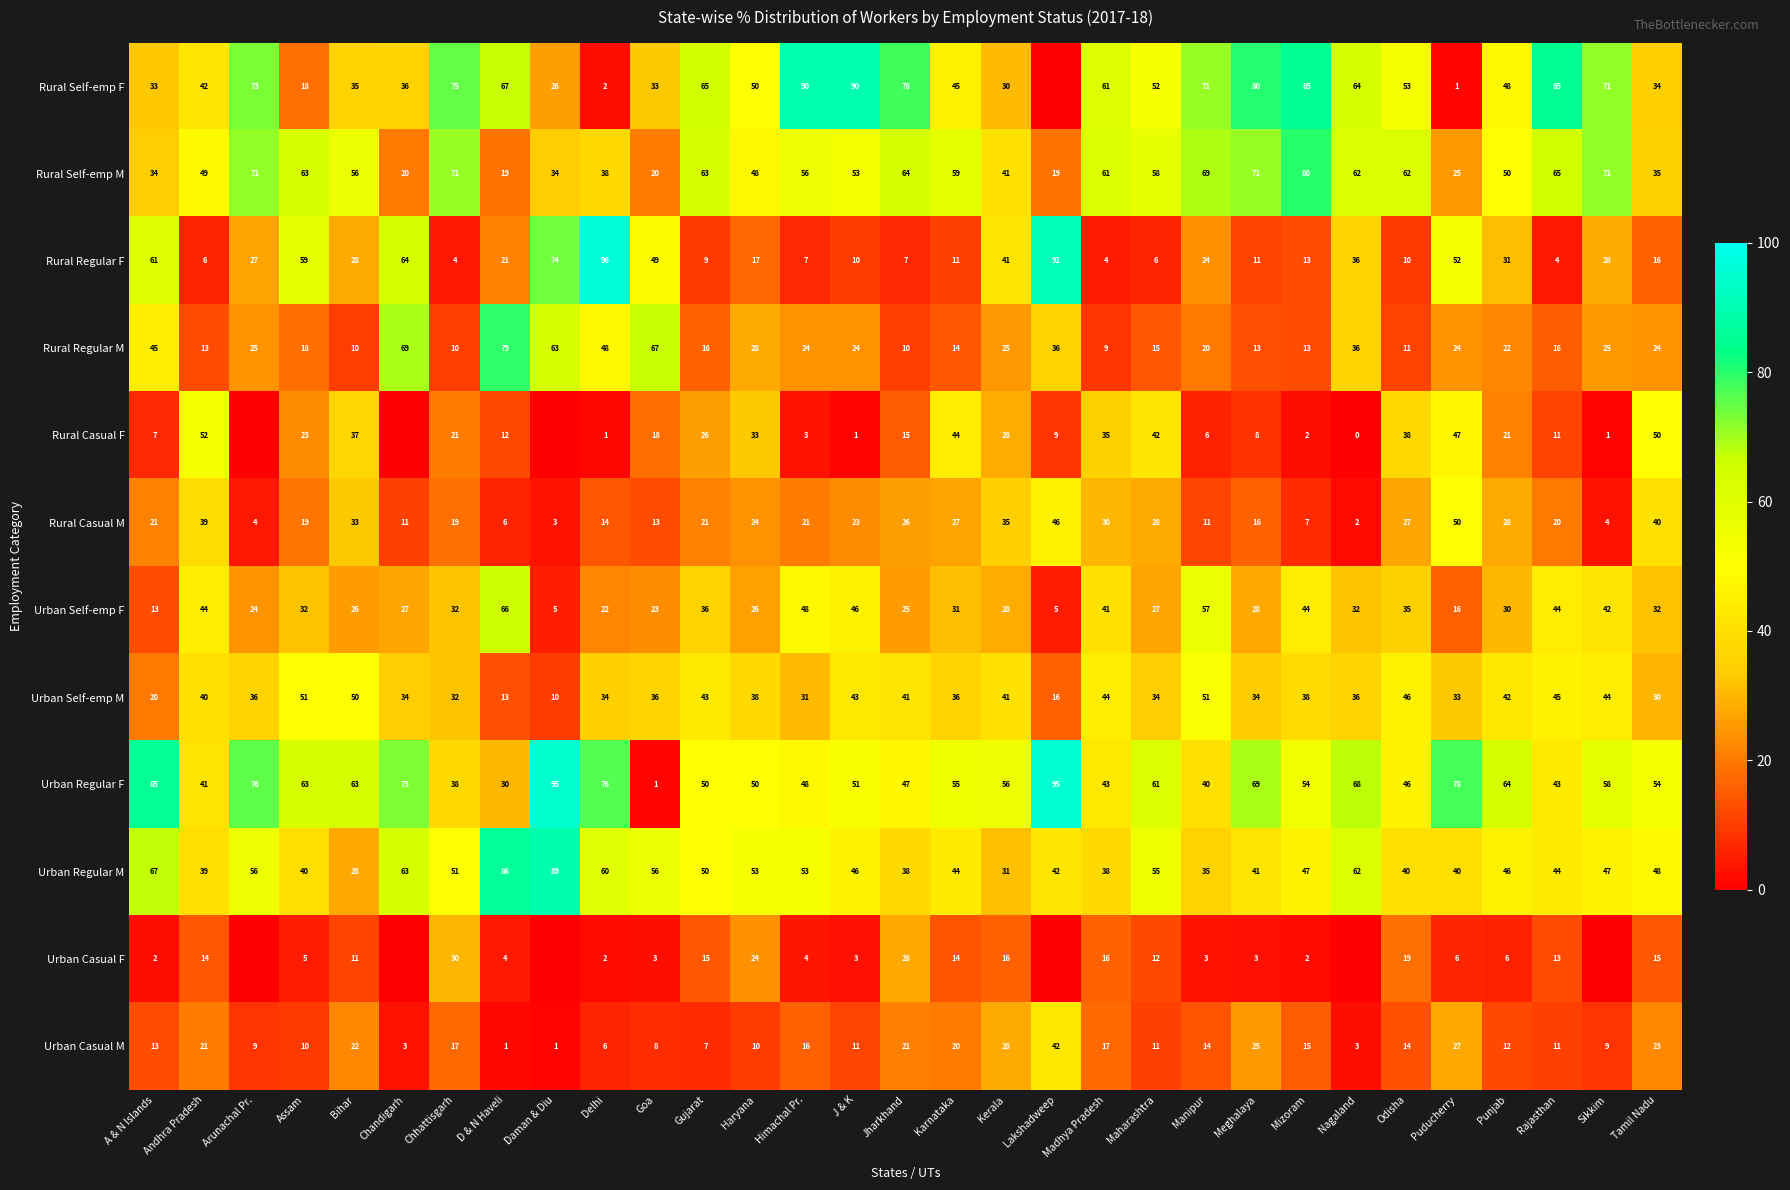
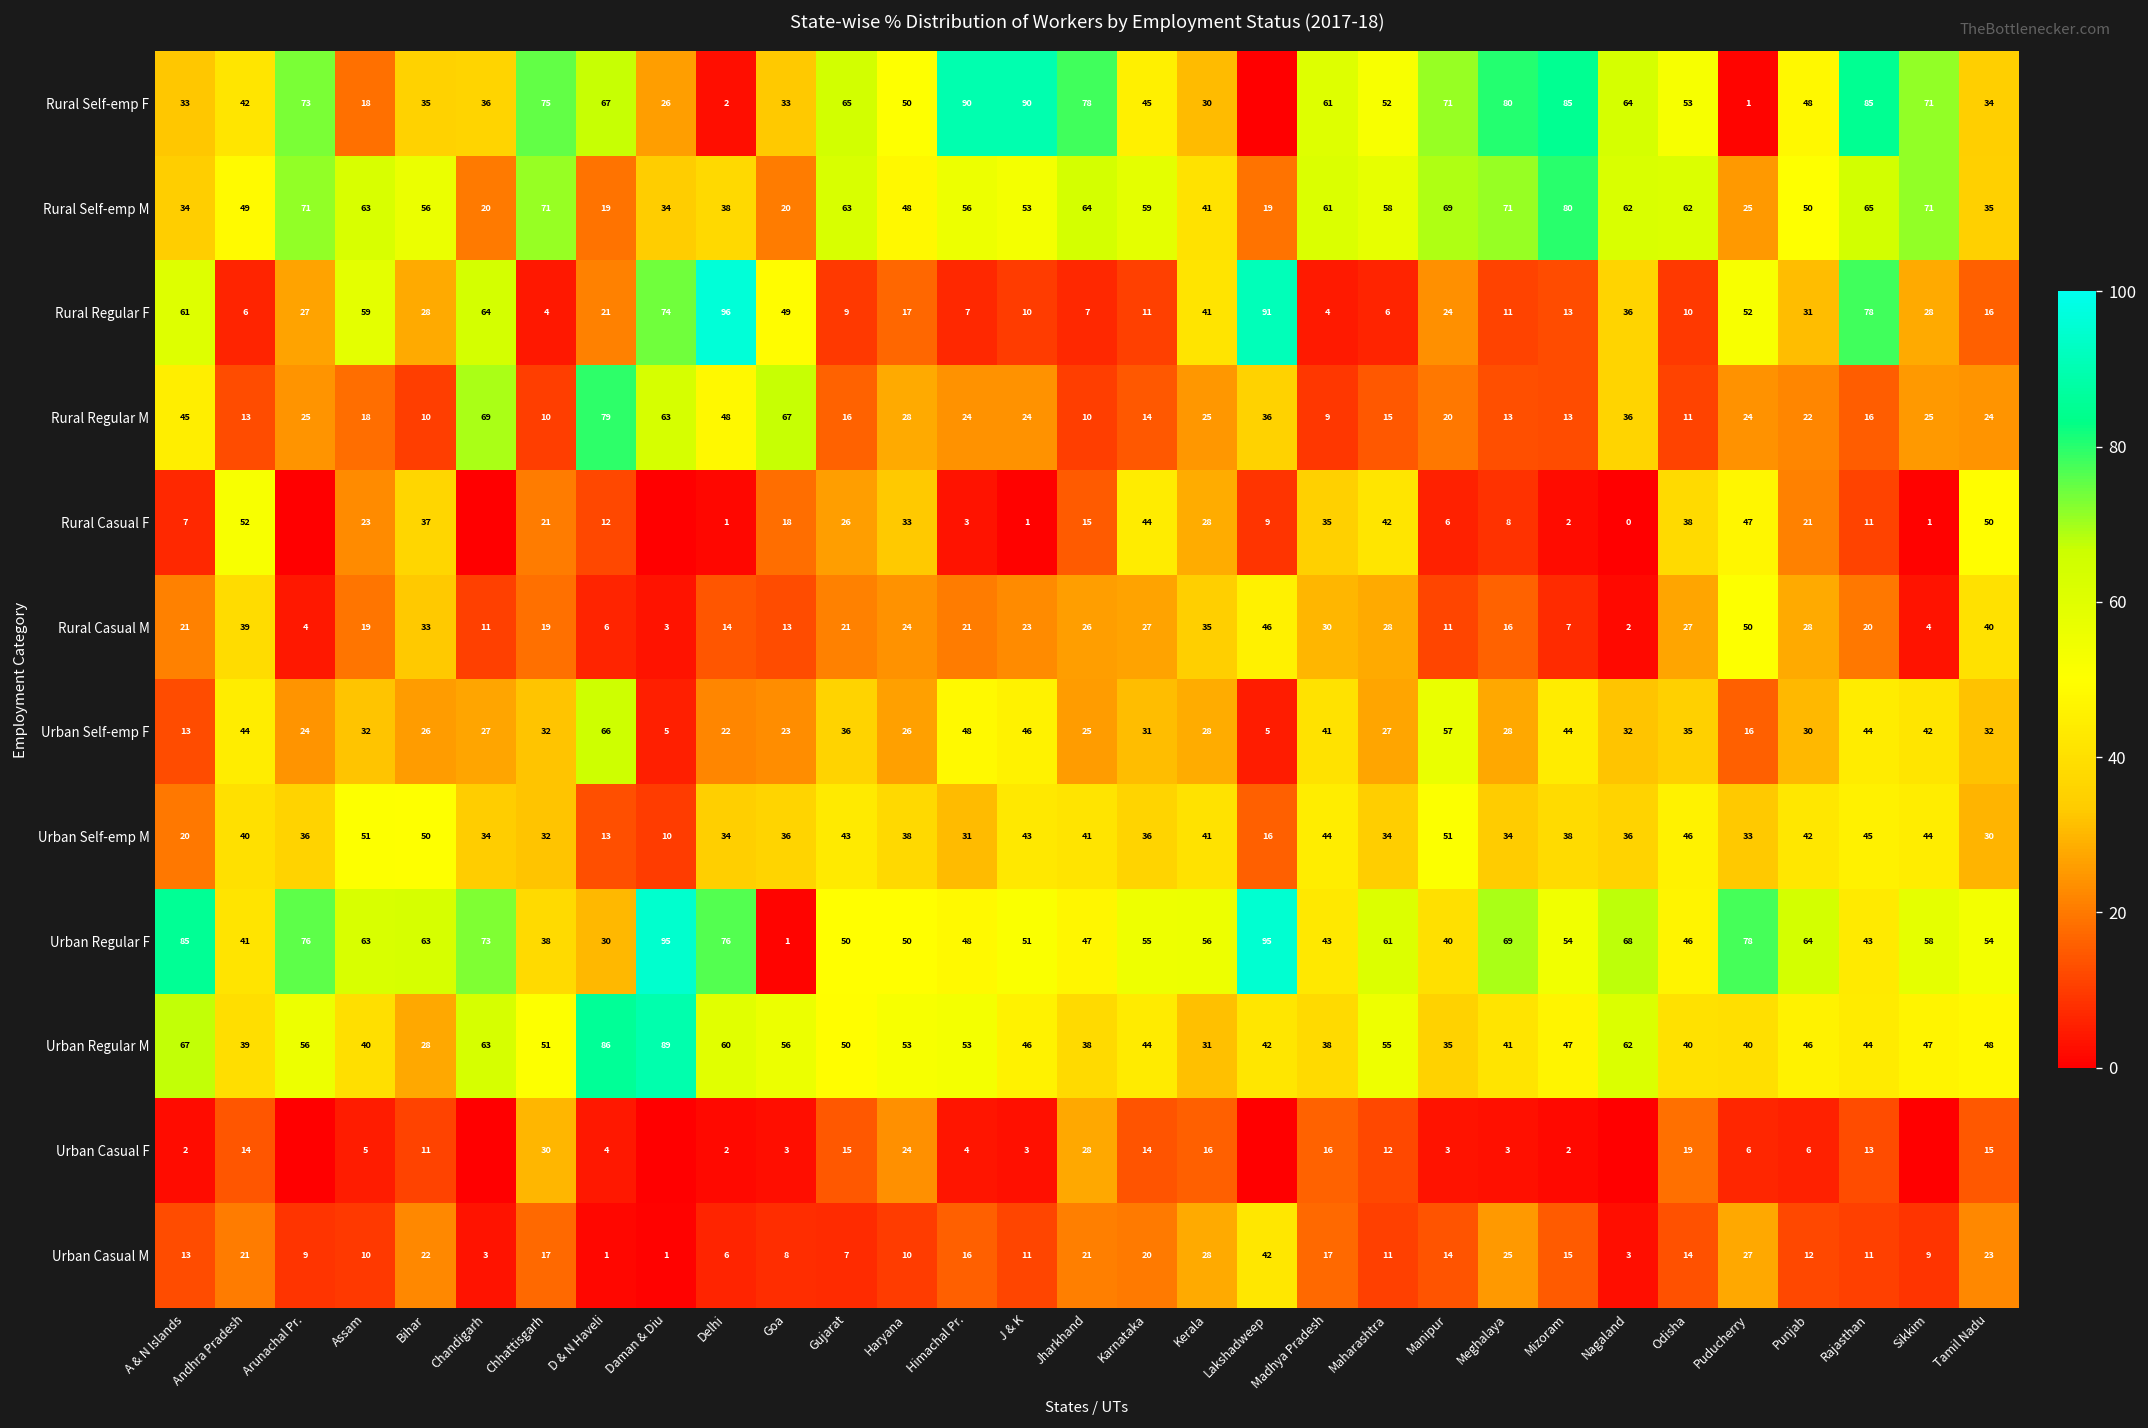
  {
    "Rural Regular F": {
      "A & N Islands": 61,
      "Andhra Pradesh": 6,
      "Arunachal Pr.": 27,
      "Assam": 59,
      "Bihar": 28,
      "Chandigarh": 64,
      "Chhattisgarh": 4,
      "D & N Haveli": 21,
      "Daman & Diu": 74,
      "Delhi": 96,
      "Goa": 49,
      "Gujarat": 9,
      "Haryana": 17,
      "Himachal Pr.": 7,
      "J & K": 10,
      "Jharkhand": 7,
      "Karnataka": 11,
      "Kerala": 41,
      "Lakshadweep": 91,
      "Madhya Pradesh": 4,
      "Maharashtra": 6,
      "Manipur": 24,
      "Meghalaya": 11,
      "Mizoram": 13,
      "Nagaland": 36,
      "Odisha": 10,
      "Puducherry": 52,
      "Punjab": 31,
-     "Rajasthan": 4,
+     "Rajasthan": 78,
      "Sikkim": 28,
      "Tamil Nadu": 16
    }
  }
